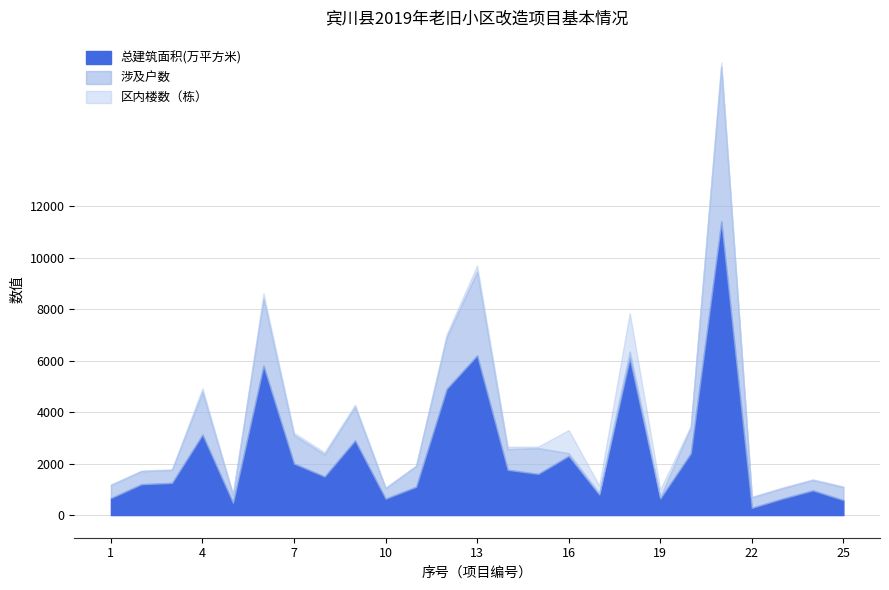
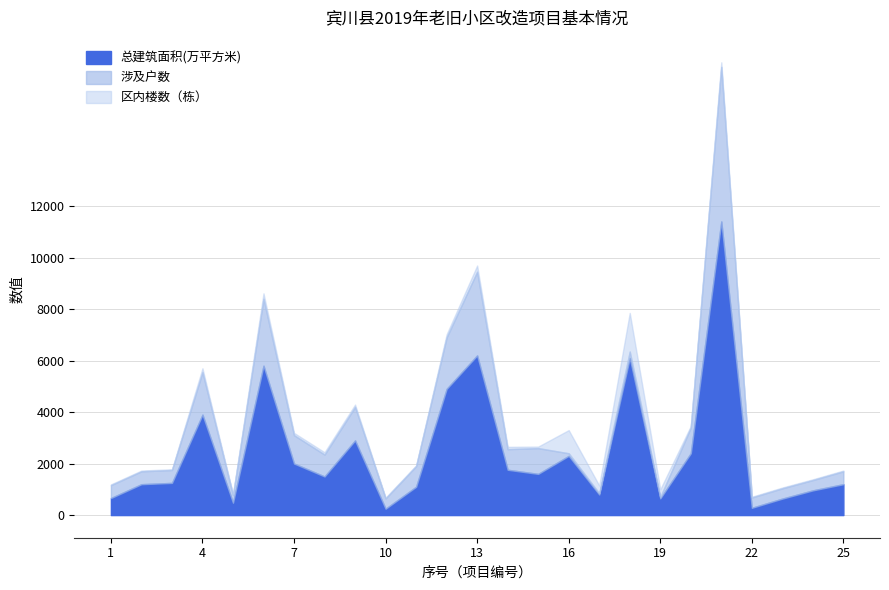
  {
    "总建筑面积(万平方米)": {
      "1": 700,
-     "4": 3100,
+     "4": 3900,
      "7": 2000,
-     "10": 600,
+     "10": 200,
      "13": 6200,
      "22": 300,
-     "25": 600
+     "25": 1200
    }
  }
